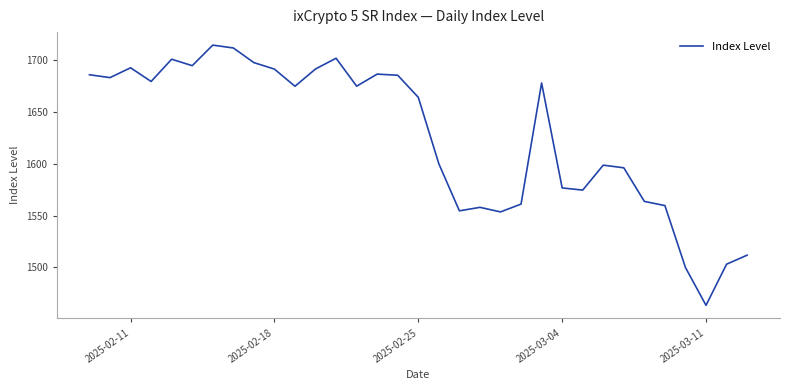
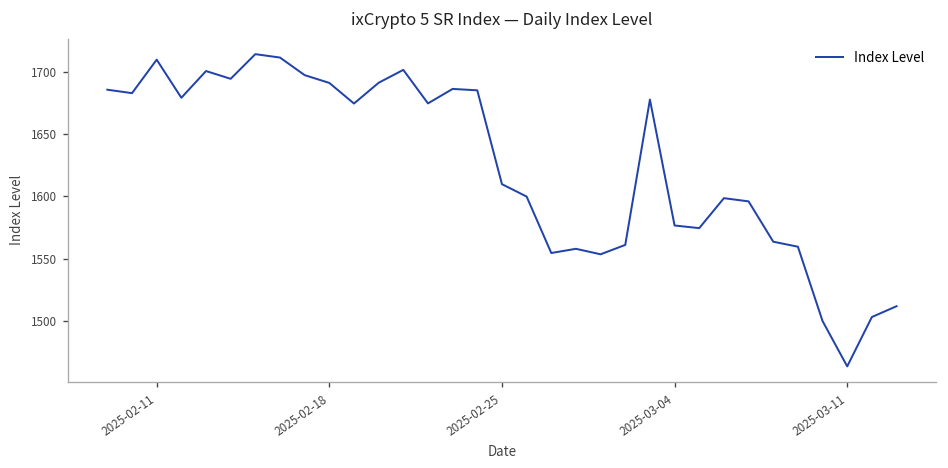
  {
-   "2025-02-11": 1692,
+   "2025-02-11": 1710,
    "2025-02-18": 1691,
-   "2025-02-25": 1664,
+   "2025-02-25": 1610,
    "2025-03-04": 1577,
    "2025-03-11": 1463
  }
